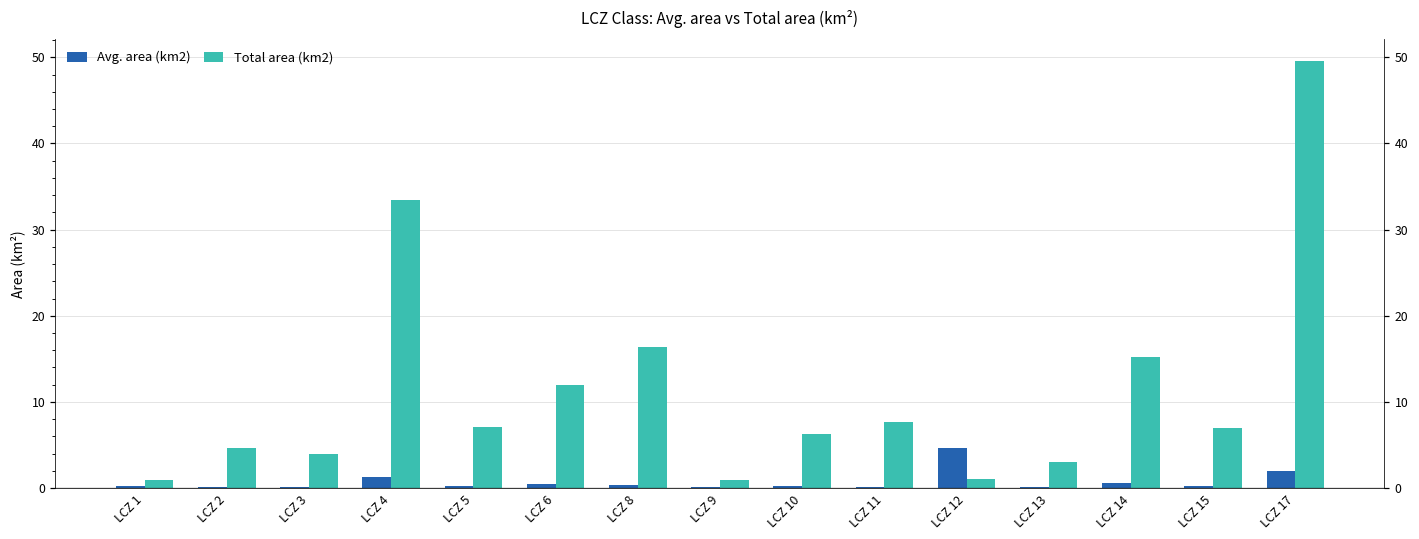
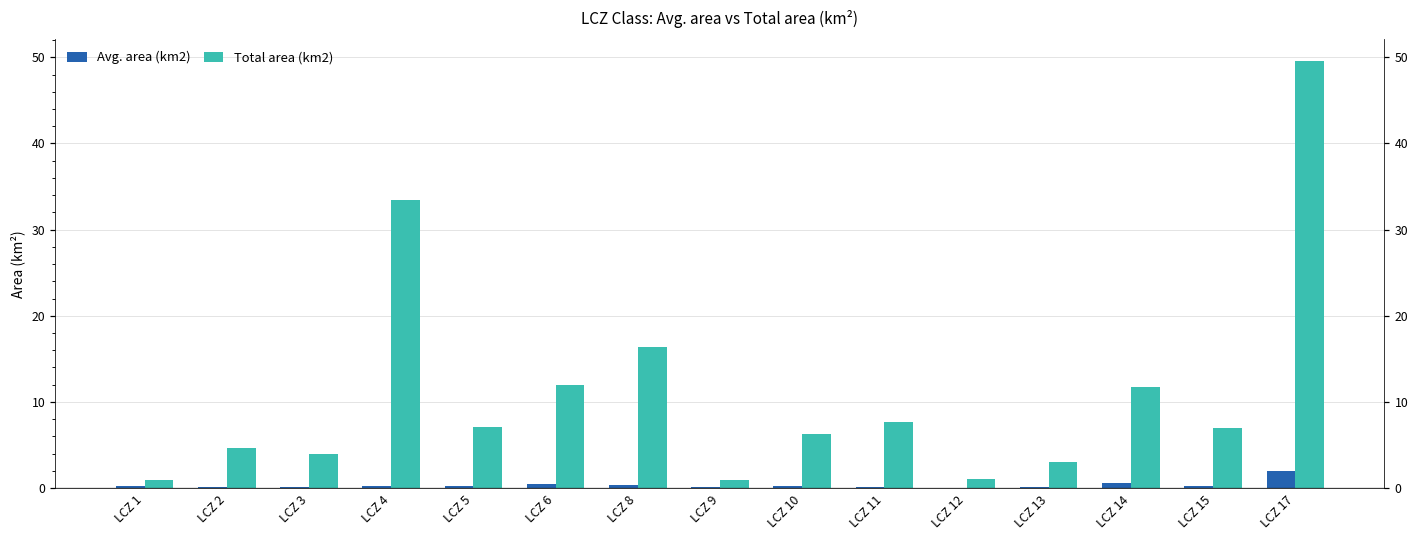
  {
    "Avg. area (km2)": {
-     "LCZ 4": 1,
+     "LCZ 4": 0,
      "LCZ 6": 0,
      "LCZ 8": 0,
-     "LCZ 12": 5,
+     "LCZ 12": 0,
      "LCZ 14": 1,
      "LCZ 17": 2
    },
    "Total area (km2)": {
      "LCZ 1": 1,
      "LCZ 2": 5,
      "LCZ 3": 4,
      "LCZ 4": 33,
      "LCZ 5": 7,
      "LCZ 6": 12,
      "LCZ 8": 16,
      "LCZ 9": 1,
      "LCZ 10": 6,
      "LCZ 11": 8,
      "LCZ 12": 1,
      "LCZ 13": 3,
-     "LCZ 14": 15,
+     "LCZ 14": 12,
      "LCZ 15": 7,
      "LCZ 17": 50
    }
  }
